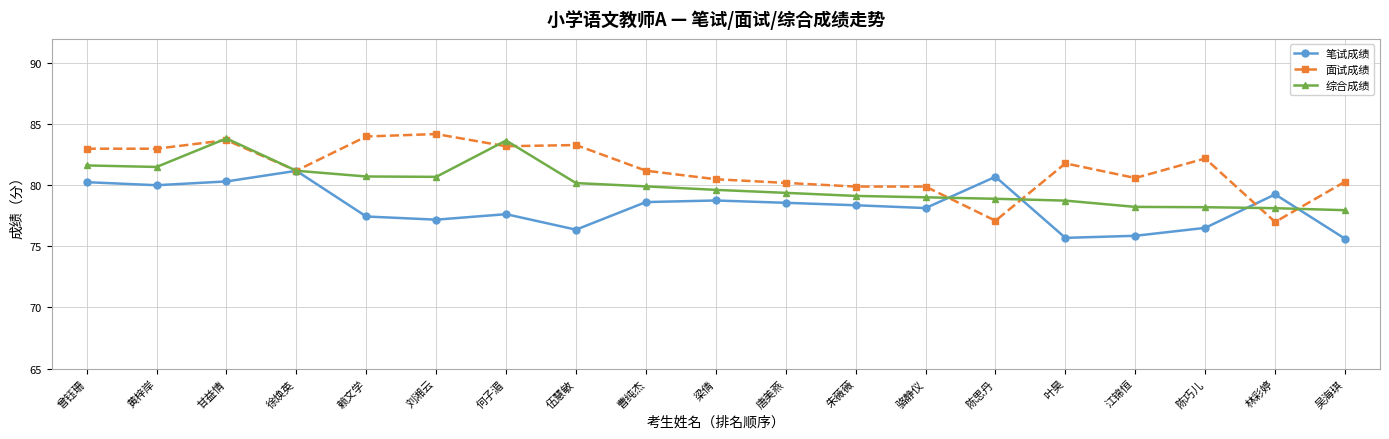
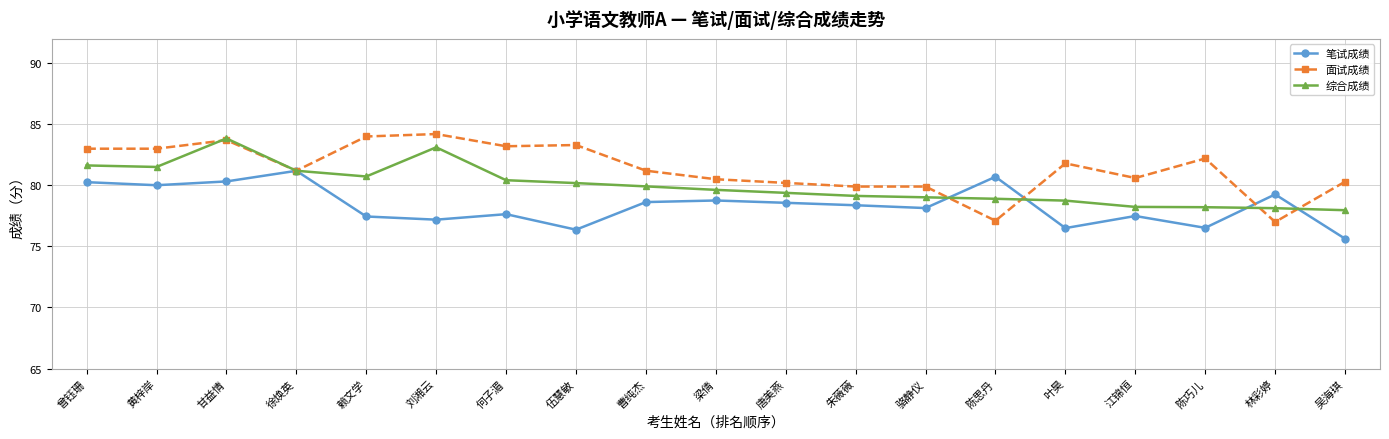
  {
    "笔试成绩": {
      "曾钰珊": 80.3,
      "黄梓岸": 80.0,
      "甘益情": 80.3,
      "赖文学": 77.5,
      "刘湘云": 77.2,
      "何子湄": 77.6,
      "伍慧敏": 76.4,
      "曹纯杰": 78.6,
      "梁倩": 78.8,
      "唐美燕": 78.6,
      "朱薇薇": 78.4,
      "骆静仪": 78.1,
      "陈思丹": 80.7,
-     "叶昊": 75.7,
-     "江锦恒": 75.9,
+     "叶昊": 76.5,
+     "江锦恒": 77.5,
      "陈巧儿": 76.5,
      "林彩婷": 79.3,
      "吴海琪": 75.6
    },
    "面试成绩": {
      "曾钰珊": 83.0,
      "黄梓岸": 83.0,
      "赖文学": 84.0,
      "刘湘云": 84.2,
      "何子湄": 83.2,
      "伍慧敏": 83.3,
      "曹纯杰": 81.2,
      "梁倩": 80.5,
      "唐美燕": 80.2,
      "朱薇薇": 79.9,
      "骆静仪": 79.9,
      "陈思丹": 77.1,
      "叶昊": 81.8,
      "江锦恒": 80.6,
      "陈巧儿": 82.2,
      "林彩婷": 77.0,
      "吴海琪": 80.3
    },
    "综合成绩": {
      "曾钰珊": 81.6,
      "黄梓岸": 81.5,
      "赖文学": 80.7,
-     "刘湘云": 80.7,
-     "何子湄": 83.7,
+     "刘湘云": 83.1,
+     "何子湄": 80.4,
      "伍慧敏": 80.2,
      "曹纯杰": 79.9,
      "梁倩": 79.6,
      "唐美燕": 79.4,
      "朱薇薇": 79.1,
      "骆静仪": 79.0,
      "陈思丹": 78.9,
      "叶昊": 78.8,
      "江锦恒": 78.2,
      "陈巧儿": 78.2,
      "林彩婷": 78.1,
      "吴海琪": 78.0
    }
  }
